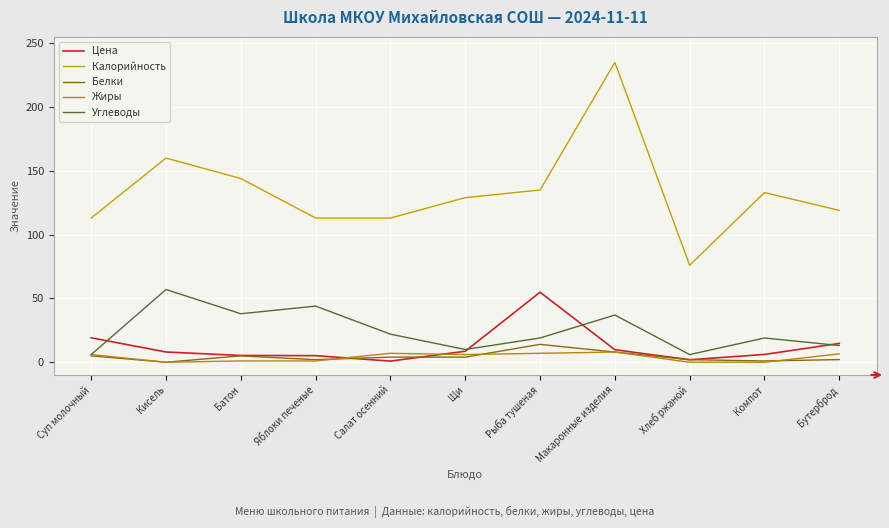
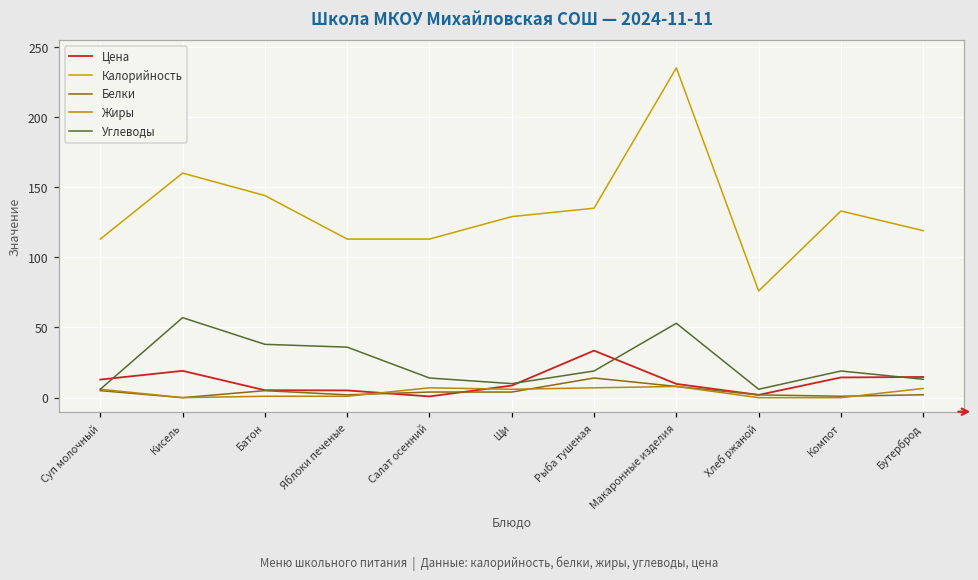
  {
    "Цена": {
-     "Суп молочный": 19,
-     "Кисель": 8,
+     "Суп молочный": 13,
+     "Кисель": 19,
      "Яблоки печеные": 5,
      "Салат осенний": 1,
-     "Рыба тушеная": 55,
-     "Компот": 6
+     "Рыба тушеная": 34,
+     "Компот": 14
    },
    "Углеводы": {
      "Кисель": 57,
      "Батон": 38,
-     "Яблоки печеные": 44,
-     "Салат осенний": 22,
+     "Яблоки печеные": 36,
+     "Салат осенний": 14,
      "Рыба тушеная": 19,
-     "Макаронные изделия": 37,
+     "Макаронные изделия": 53,
      "Хлеб ржаной": 6,
      "Компот": 19
    }
  }
